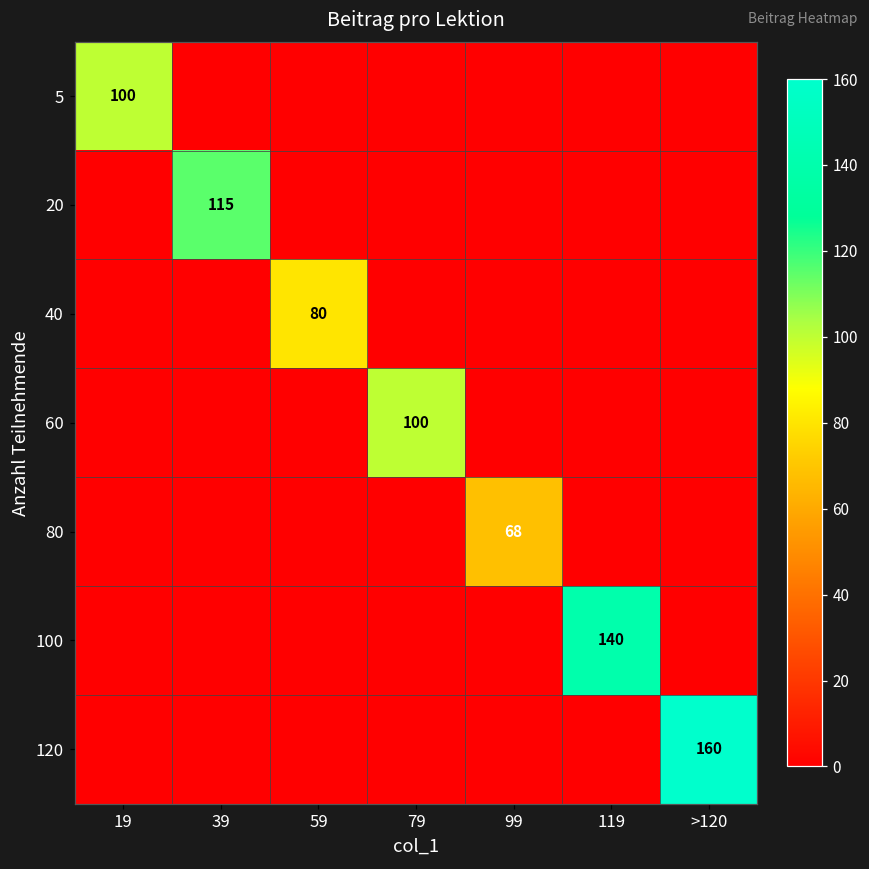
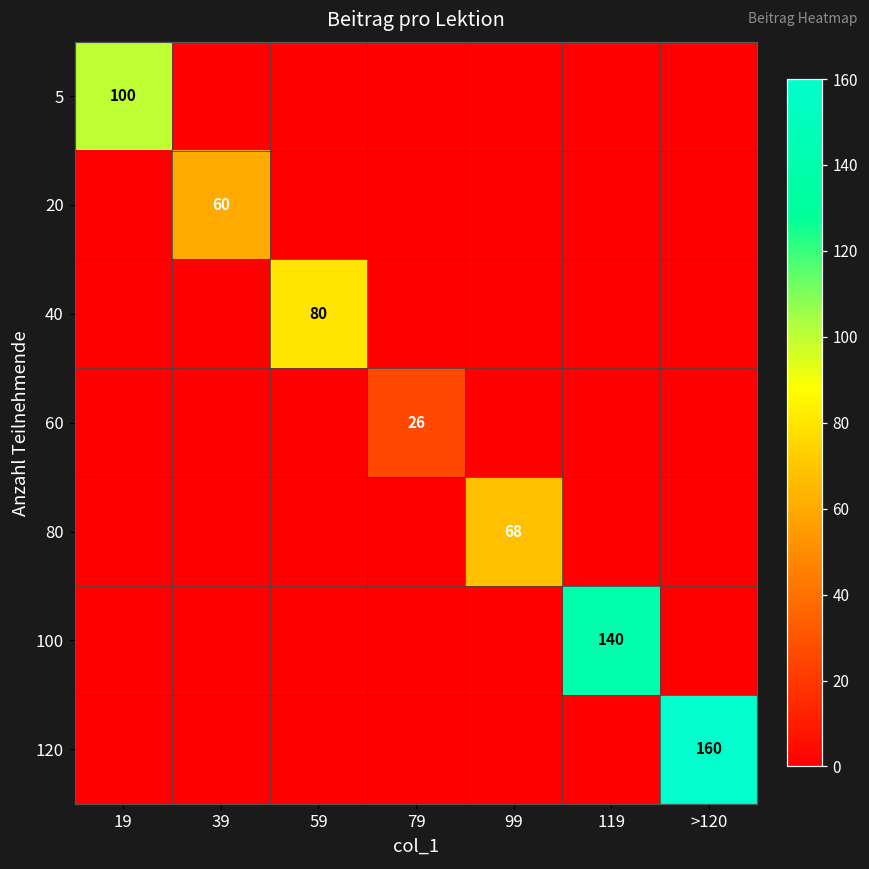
  {
    "5": {
      "19": 100
    },
    "20": {
-     "39": 115
+     "39": 60
    },
    "40": {
      "59": 80
    },
    "60": {
-     "79": 100
+     "79": 26
    },
    "80": {
      "99": 68
    },
    "100": {
      "119": 140
    },
    "120": {
      ">120": 160
    }
  }
